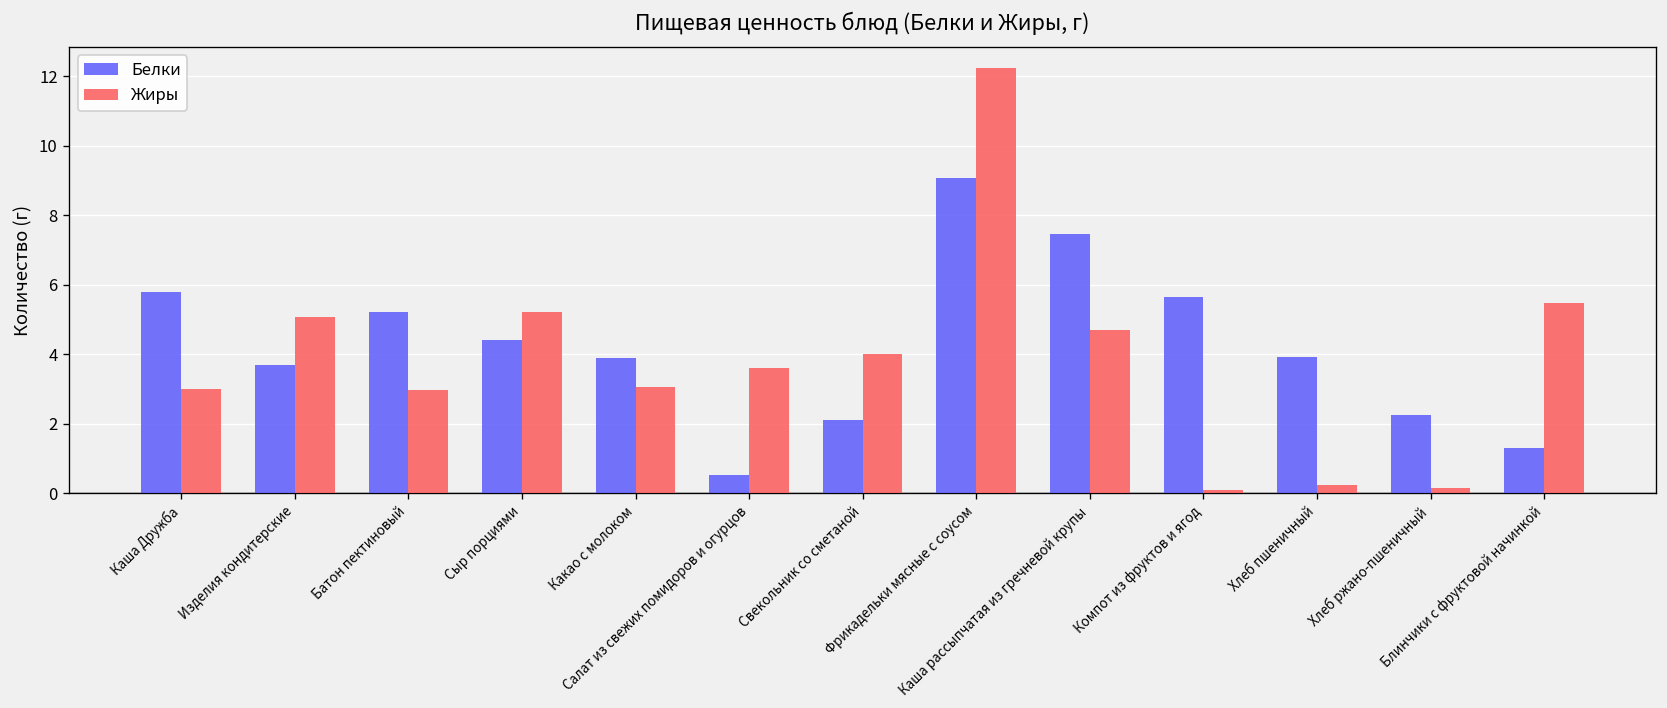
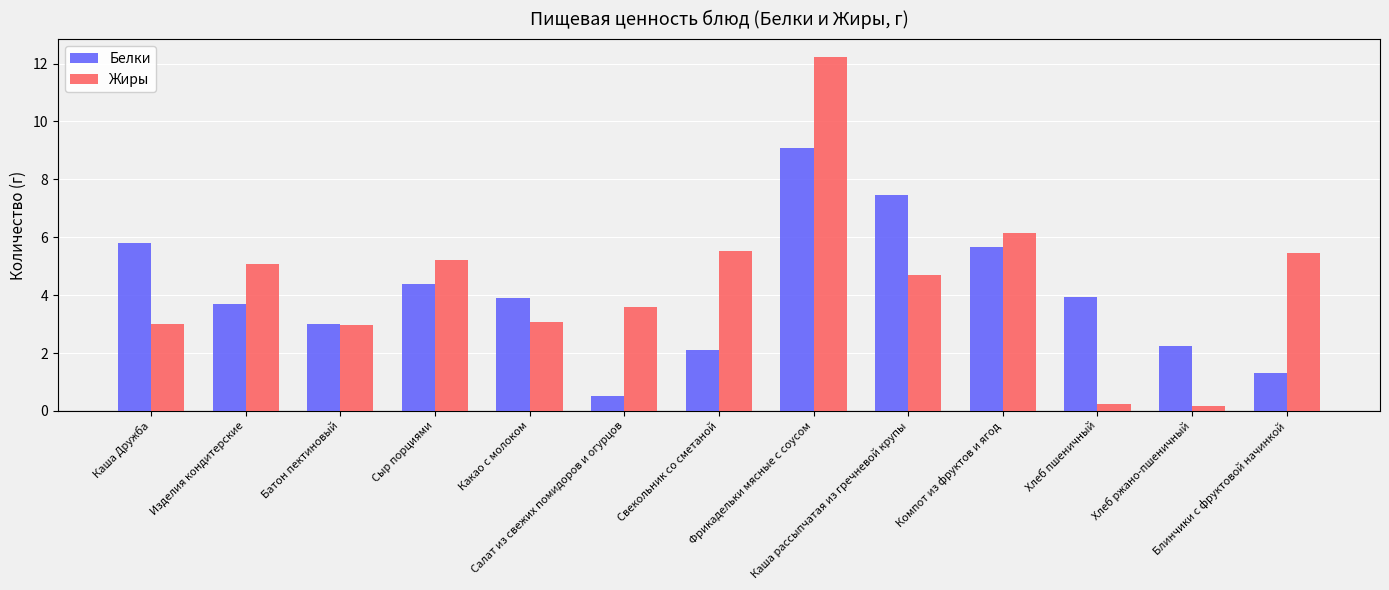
  {
    "Белки": {
      "Каша Дружба": 5.8,
      "Изделия кондитерские": 3.7,
-     "Батон пектиновый": 5.2,
+     "Батон пектиновый": 3.0,
      "Сыр порциями": 4.4,
      "Какао с молоком": 3.9,
      "Салат из свежих помидоров и огурцов": 0.5,
      "Свекольник со сметаной": 2.1,
      "Фрикадельки мясные с соусом": 9.1,
      "Каша рассыпчатая из гречневой крупы": 7.5,
      "Компот из фруктов и ягод": 5.7,
      "Хлеб пшеничный": 3.9,
      "Хлеб ржано-пшеничный": 2.2,
      "Блинчики с фруктовой начинкой": 1.3
    },
    "Жиры": {
      "Каша Дружба": 3.0,
      "Изделия кондитерские": 5.1,
      "Батон пектиновый": 3.0,
      "Сыр порциями": 5.2,
      "Какао с молоком": 3.1,
      "Салат из свежих помидоров и огурцов": 3.6,
-     "Свекольник со сметаной": 4.0,
+     "Свекольник со сметаной": 5.5,
      "Фрикадельки мясные с соусом": 12.2,
      "Каша рассыпчатая из гречневой крупы": 4.7,
-     "Компот из фруктов и ягод": 0.1,
+     "Компот из фруктов и ягод": 6.1,
      "Хлеб пшеничный": 0.2,
      "Хлеб ржано-пшеничный": 0.2,
      "Блинчики с фруктовой начинкой": 5.5
    }
  }
